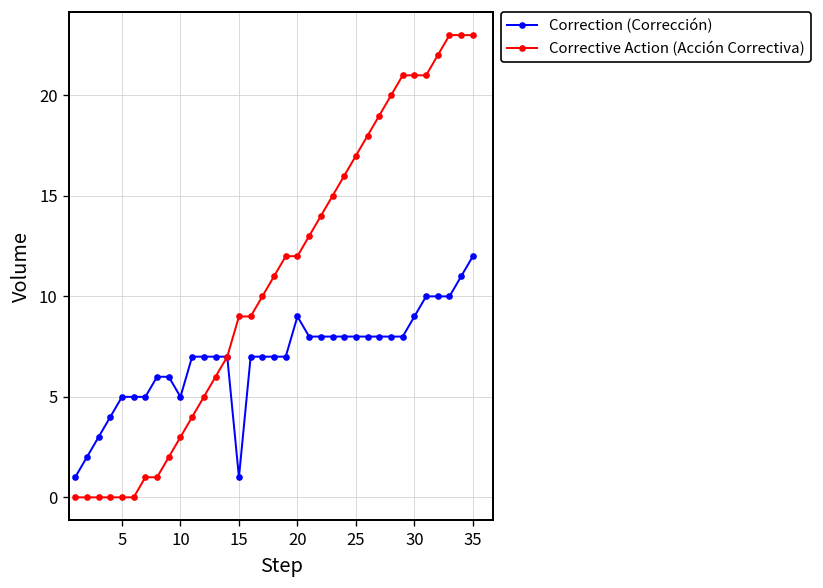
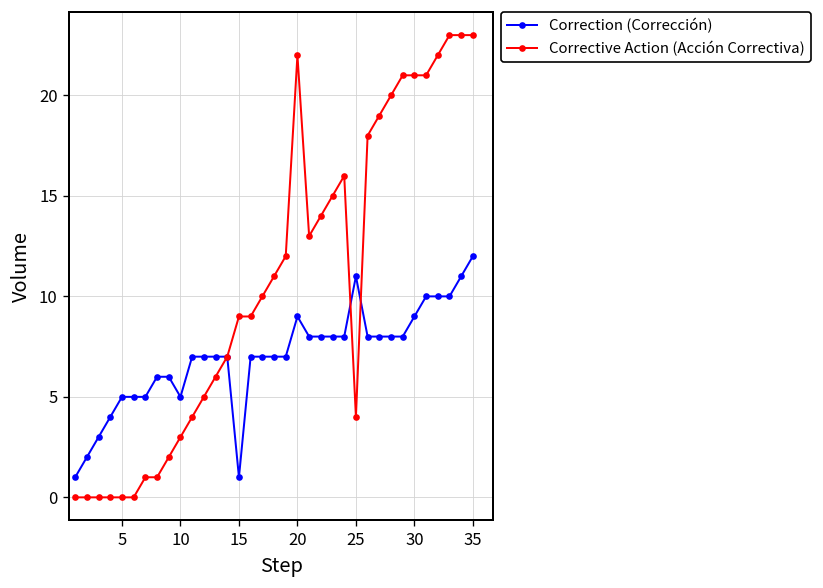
  {
    "Correction (Corrección)": {
      "5": 5,
      "10": 5,
      "15": 1,
      "20": 9,
-     "25": 8,
+     "25": 11,
      "30": 9,
      "35": 12
    },
    "Corrective Action (Acción Correctiva)": {
      "5": 0,
      "10": 3,
      "15": 9,
-     "20": 12,
-     "25": 17,
+     "20": 22,
+     "25": 4,
      "30": 21,
      "35": 23
    }
  }
